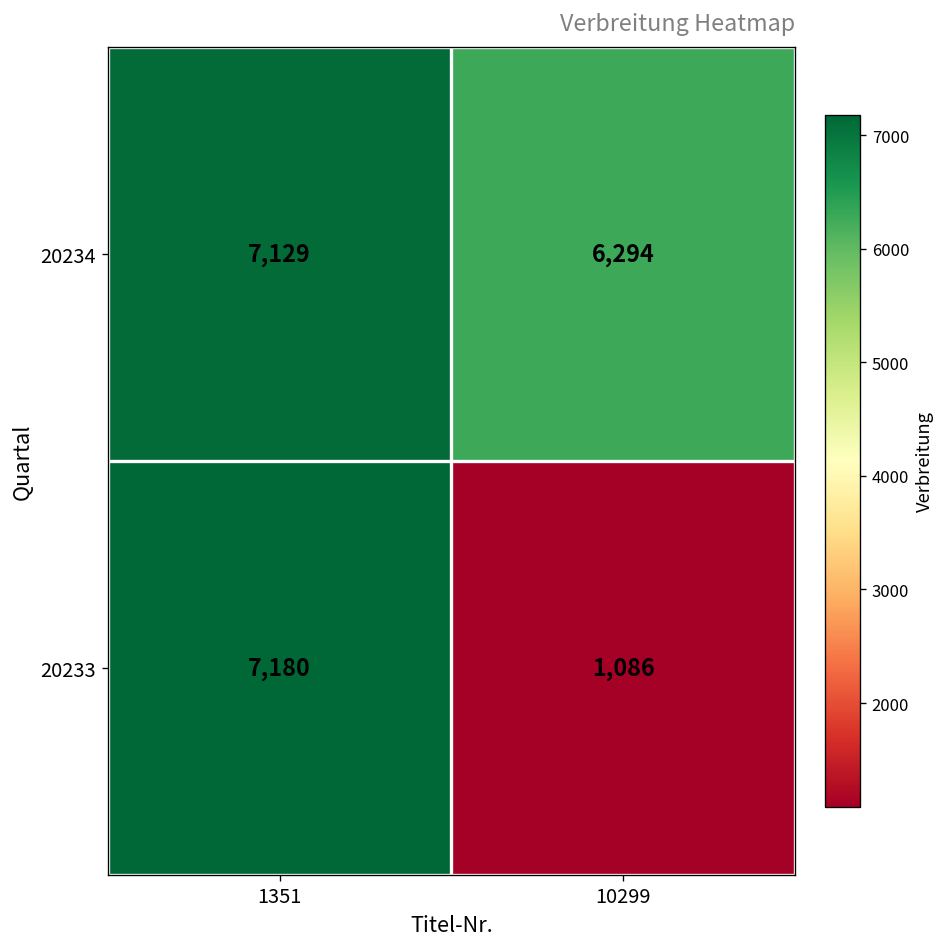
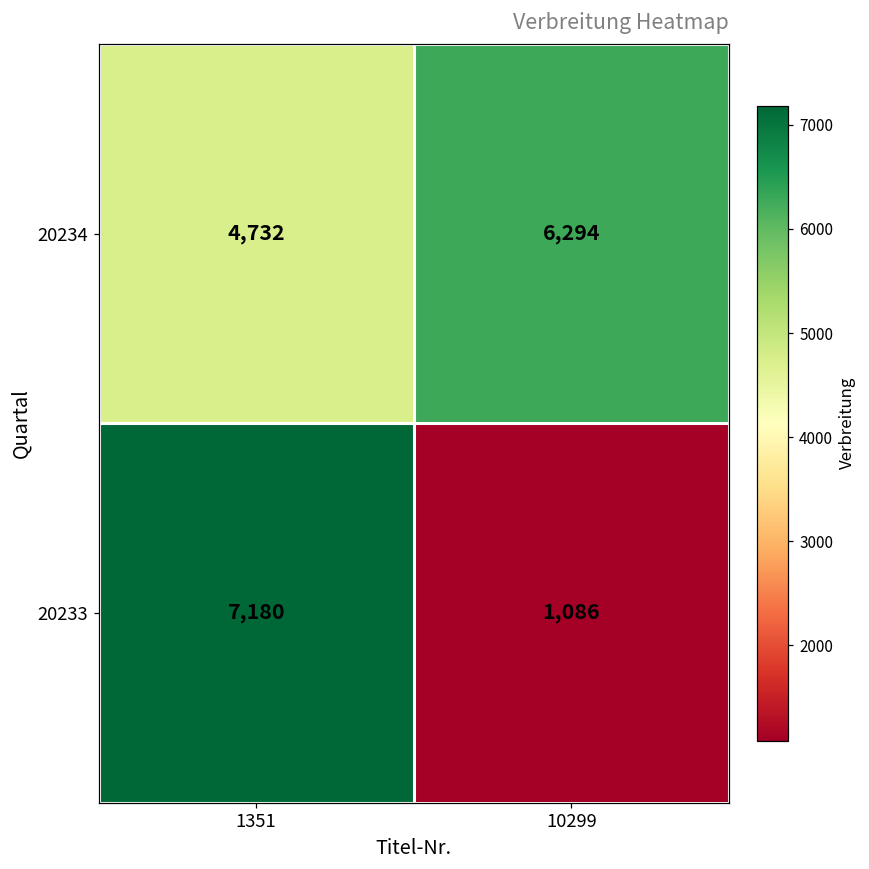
  {
    "20234": {
-     "1351": "7,129",
+     "1351": "4,732",
      "10299": "6,294"
    },
    "20233": {
      "1351": "7,180",
      "10299": "1,086"
    }
  }
